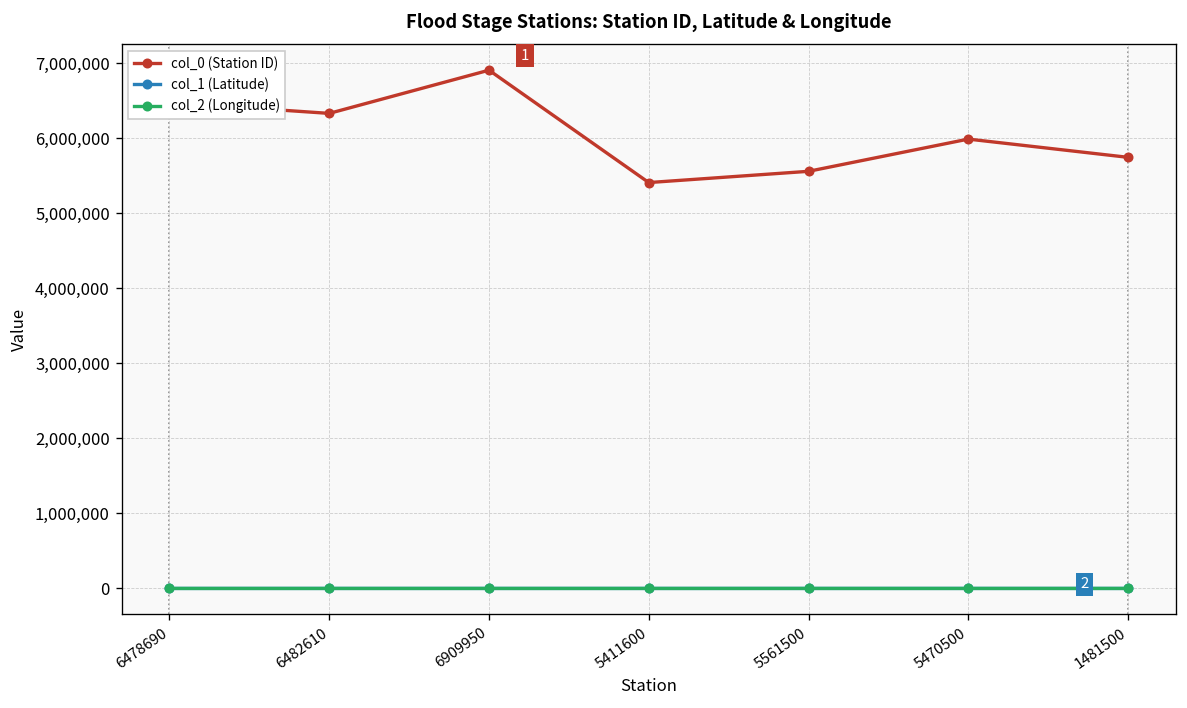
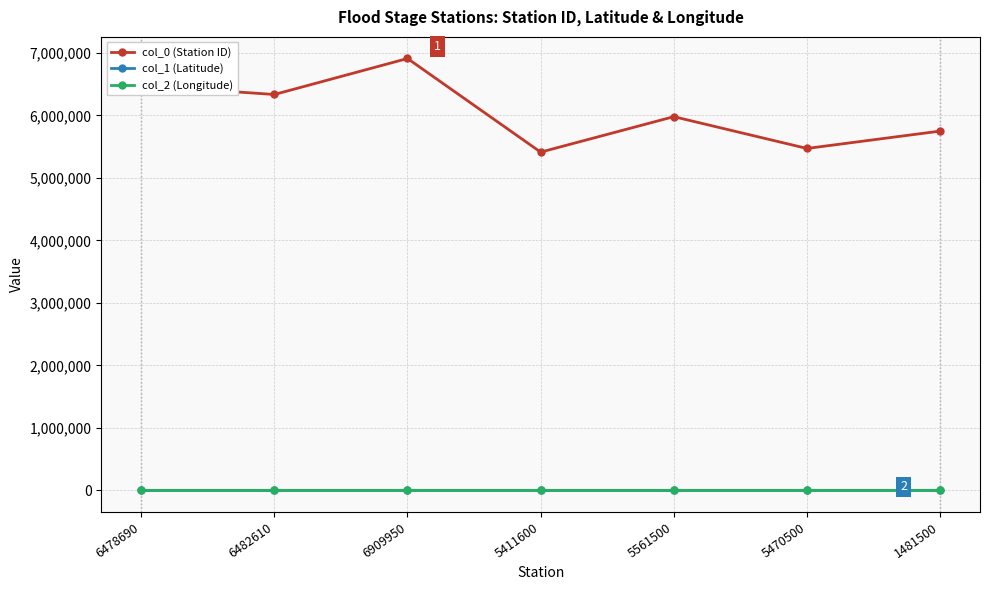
  {
    "col_0 (Station ID)": {
      "6482610": "6,300,000",
      "6909950": "6,900,000",
      "5411600": "5,400,000",
-     "5561500": "5,600,000",
-     "5470500": "6,000,000",
+     "5561500": "6,000,000",
+     "5470500": "5,500,000",
      "1481500": "5,700,000"
    },
    "col_2 (Longitude)": {
      "6478690": "0",
      "6482610": "0",
      "6909950": "0",
      "5411600": "0",
      "5561500": "0",
      "5470500": "0",
      "1481500": "0"
    }
  }
